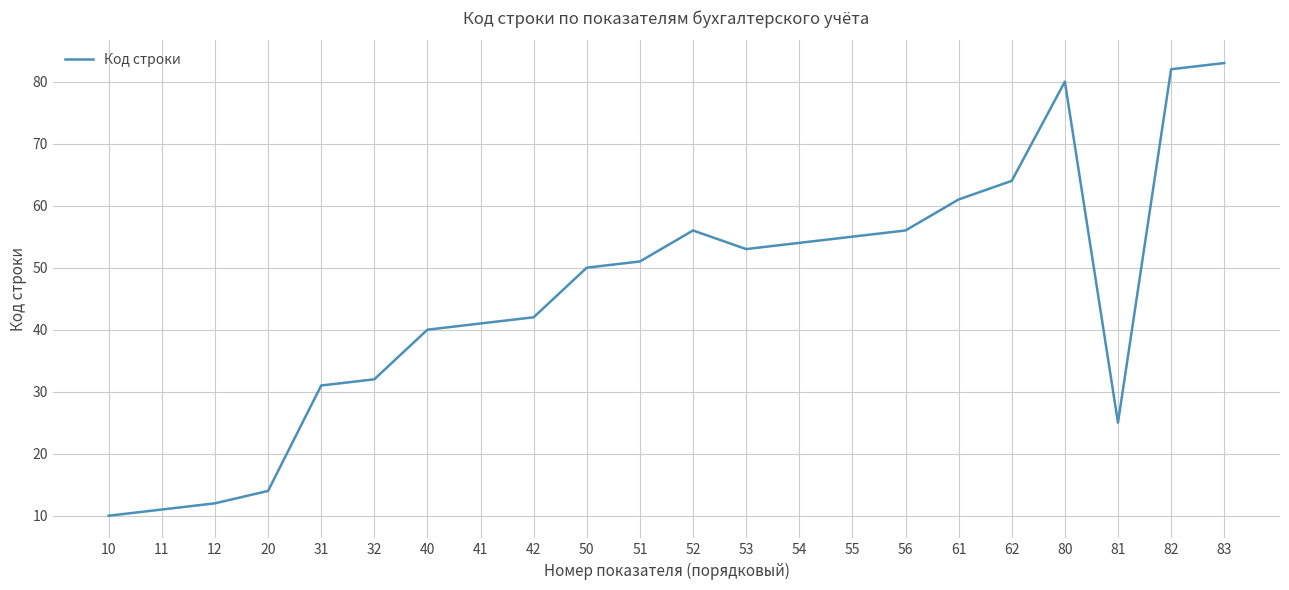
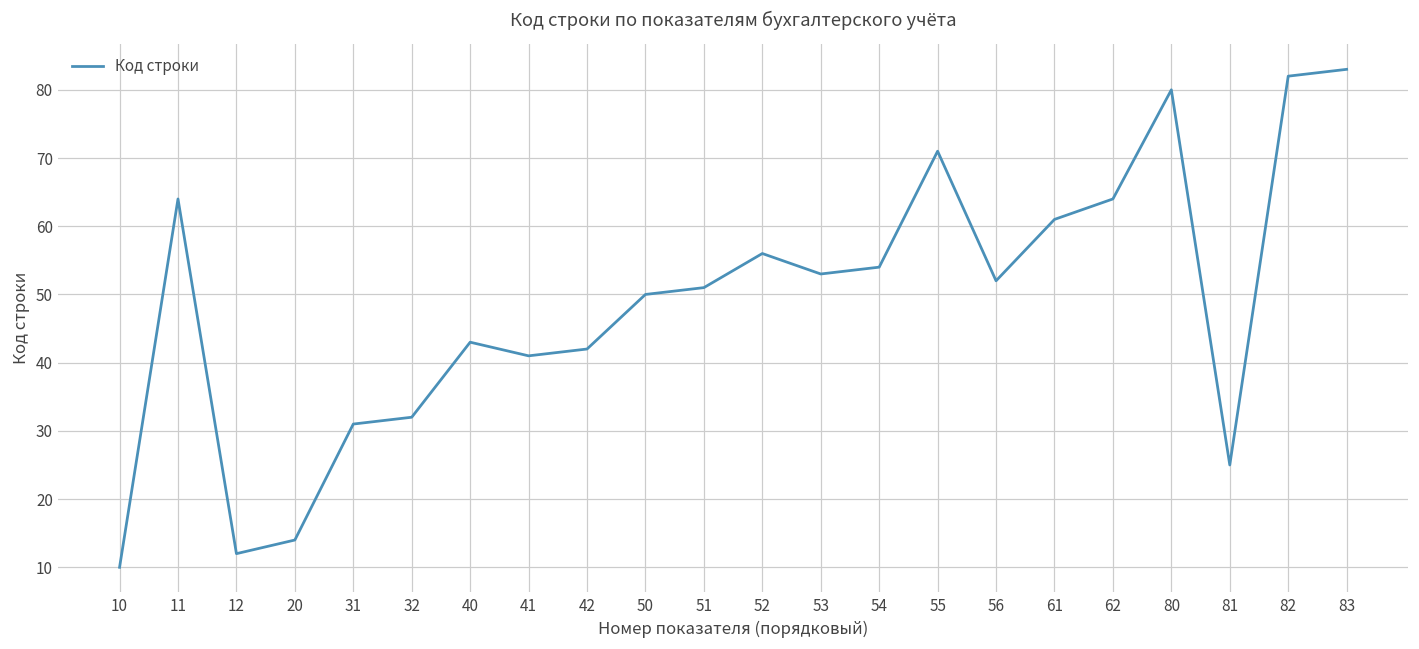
  {
    "10": 10,
-   "11": 11,
+   "11": 64,
    "12": 12,
    "20": 14,
    "31": 31,
    "32": 32,
-   "40": 40,
+   "40": 43,
    "41": 41,
    "42": 42,
    "50": 50,
    "51": 51,
    "52": 56,
    "53": 53,
    "54": 54,
-   "55": 55,
-   "56": 56,
+   "55": 71,
+   "56": 52,
    "61": 61,
    "62": 64,
    "80": 80,
    "81": 25,
    "82": 82,
    "83": 83
  }
